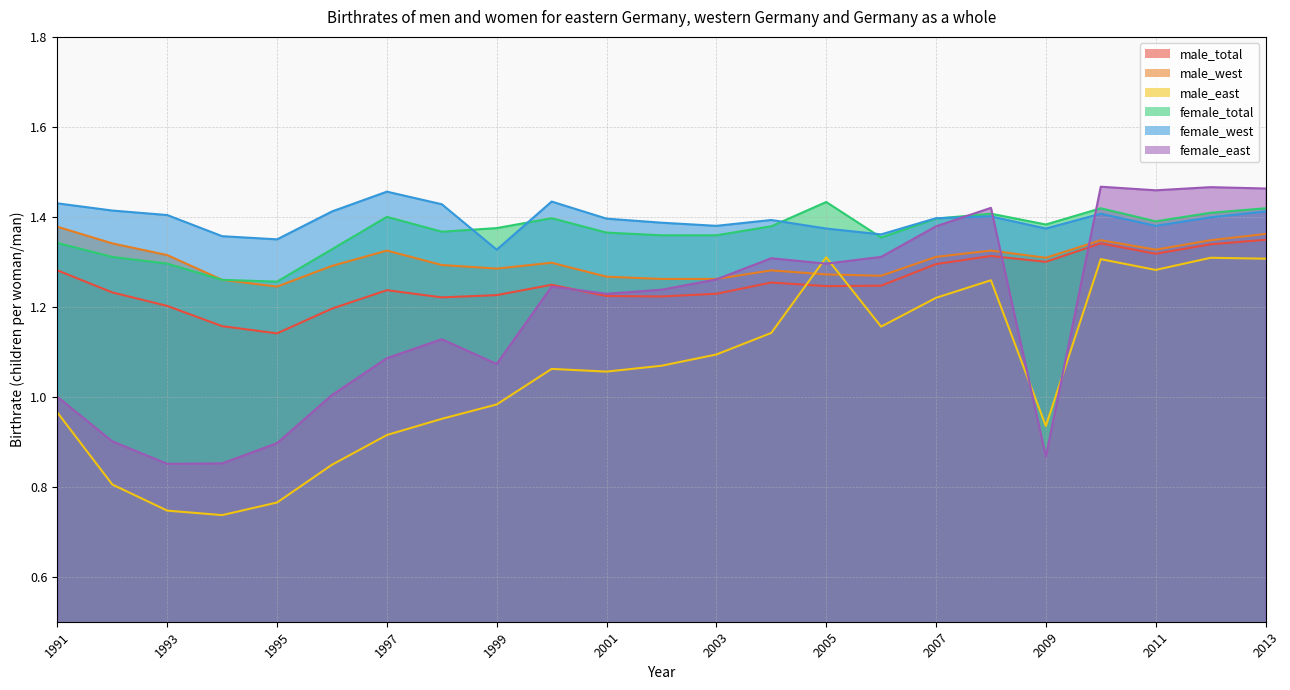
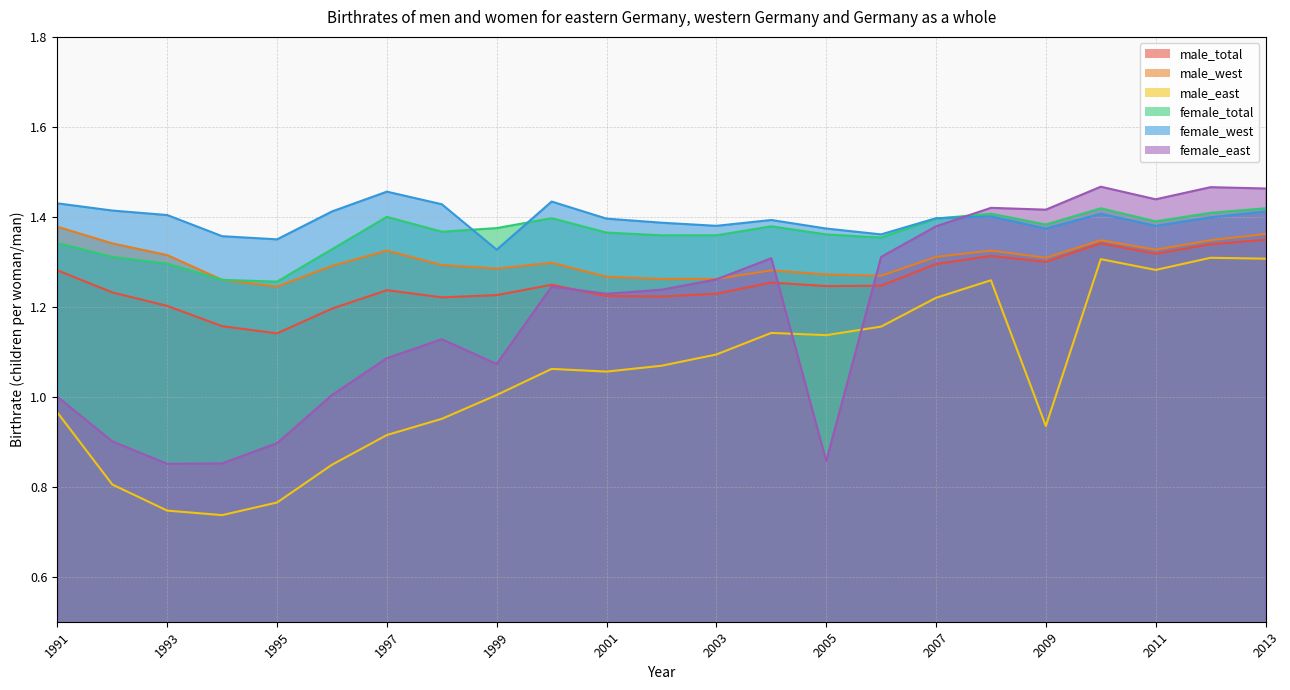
  {
    "male_east": {
      "1991": 0.97,
      "1993": 0.75,
      "1995": 0.77,
      "1997": 0.92,
-     "1999": 0.98,
+     "1999": 1.00,
      "2001": 1.06,
      "2003": 1.09,
-     "2005": 1.31,
+     "2005": 1.14,
      "2007": 1.22,
      "2009": 0.94,
      "2011": 1.28,
      "2013": 1.31
    },
    "female_total": {
      "1991": 1.34,
      "1993": 1.30,
      "1995": 1.26,
      "1997": 1.40,
      "1999": 1.38,
      "2001": 1.37,
      "2003": 1.36,
-     "2005": 1.43,
+     "2005": 1.36,
      "2009": 1.38,
      "2011": 1.39,
      "2013": 1.42
    },
    "female_west": {
      "1991": 1.43,
      "1993": 1.40,
      "1995": 1.35,
      "1997": 1.46,
      "1999": 1.33,
      "2001": 1.40,
      "2003": 1.38,
      "2005": 1.37,
      "2009": 1.37,
      "2011": 1.38,
      "2013": 1.41
    },
    "female_east": {
      "1991": 1.00,
      "1993": 0.85,
      "1995": 0.90,
      "1997": 1.09,
      "1999": 1.07,
-     "2005": 1.30,
+     "2005": 0.86,
      "2007": 1.38,
-     "2009": 0.87,
-     "2011": 1.46,
+     "2009": 1.42,
+     "2011": 1.44,
      "2013": 1.46
    }
  }
